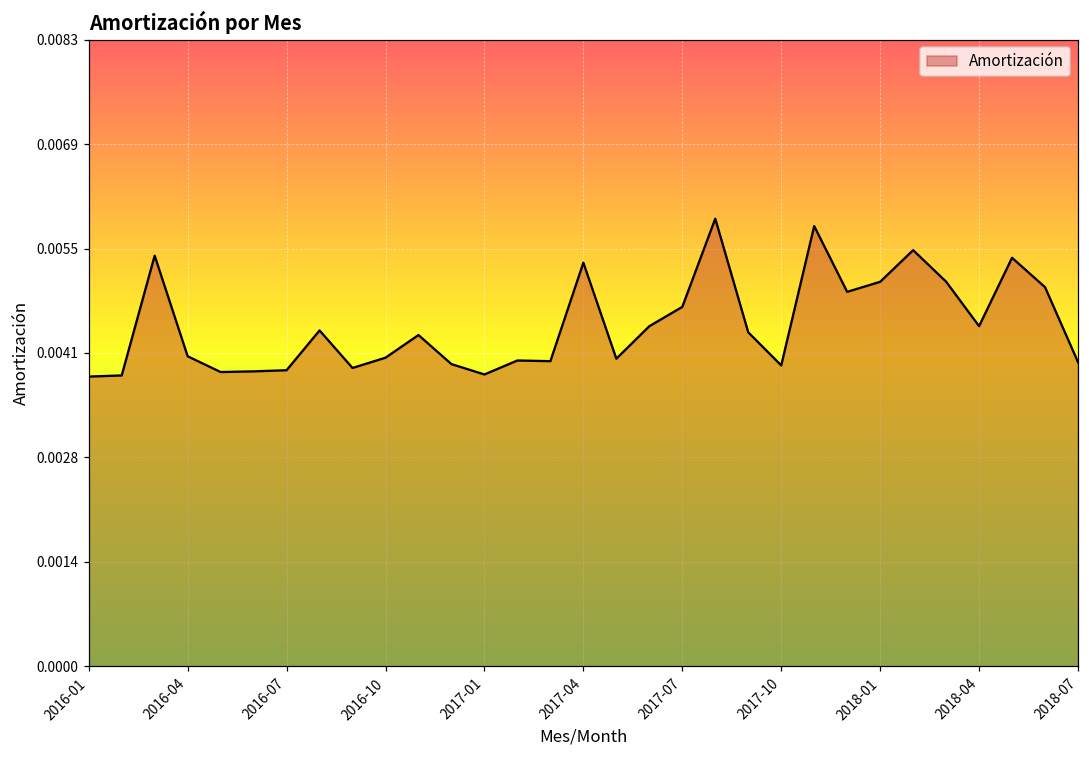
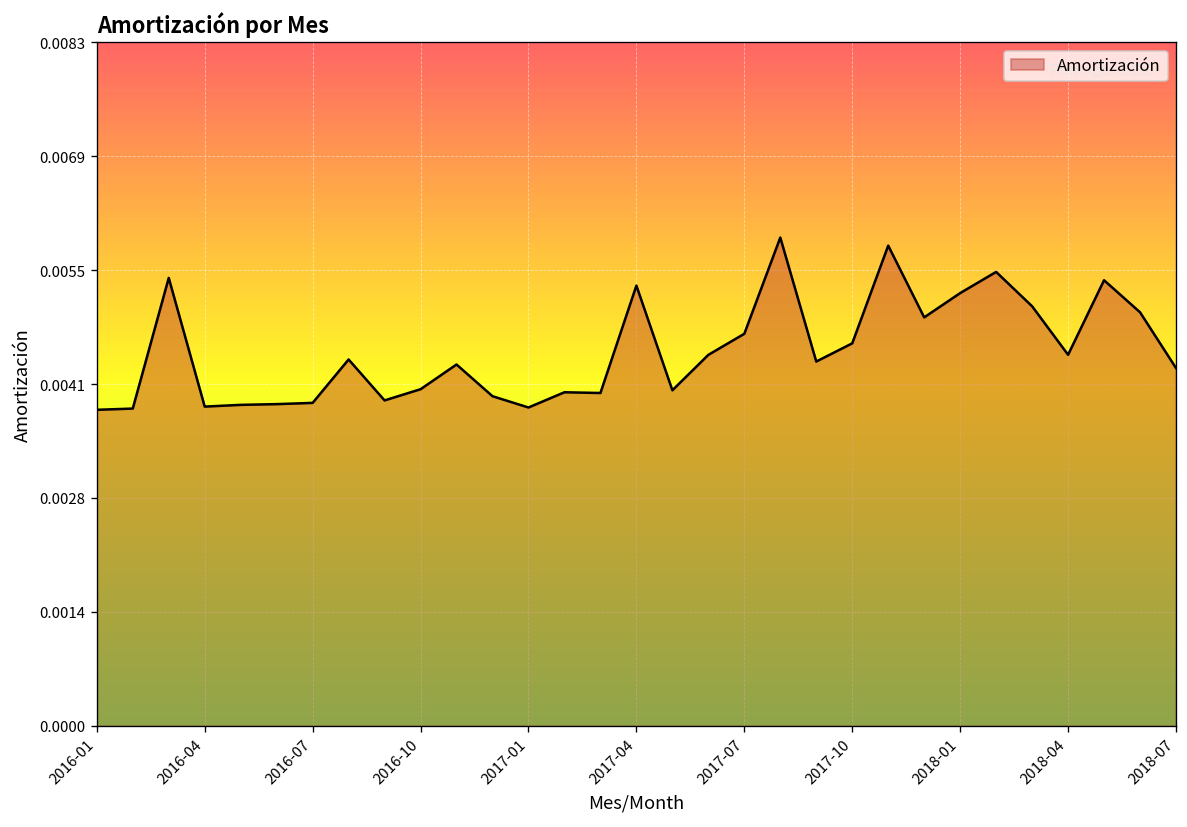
  {
    "2016-01": 0.0038,
-   "2016-04": 0.0041,
+   "2016-04": 0.0039,
    "2016-07": 0.0039,
    "2016-10": 0.0041,
    "2017-01": 0.0039,
    "2017-04": 0.0053,
    "2017-07": 0.0048,
-   "2017-10": 0.0040,
-   "2018-01": 0.0051,
+   "2017-10": 0.0046,
+   "2018-01": 0.0053,
    "2018-04": 0.0045,
-   "2018-07": 0.0040
+   "2018-07": 0.0043
  }
